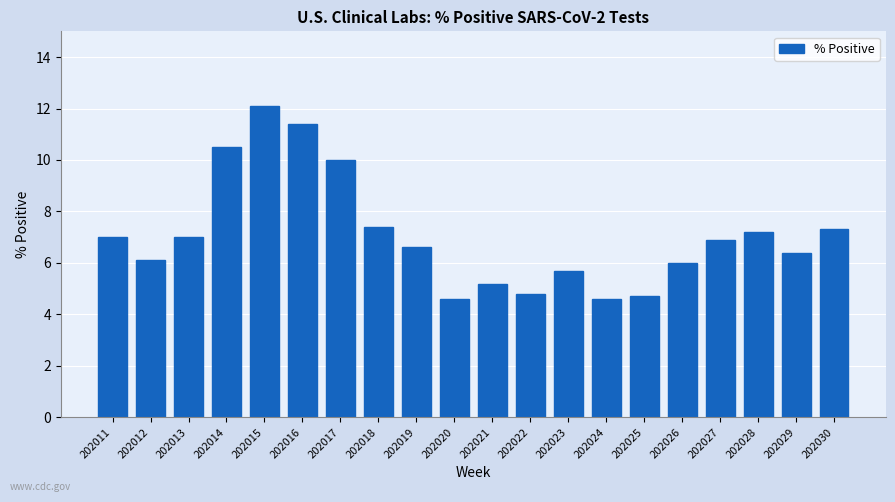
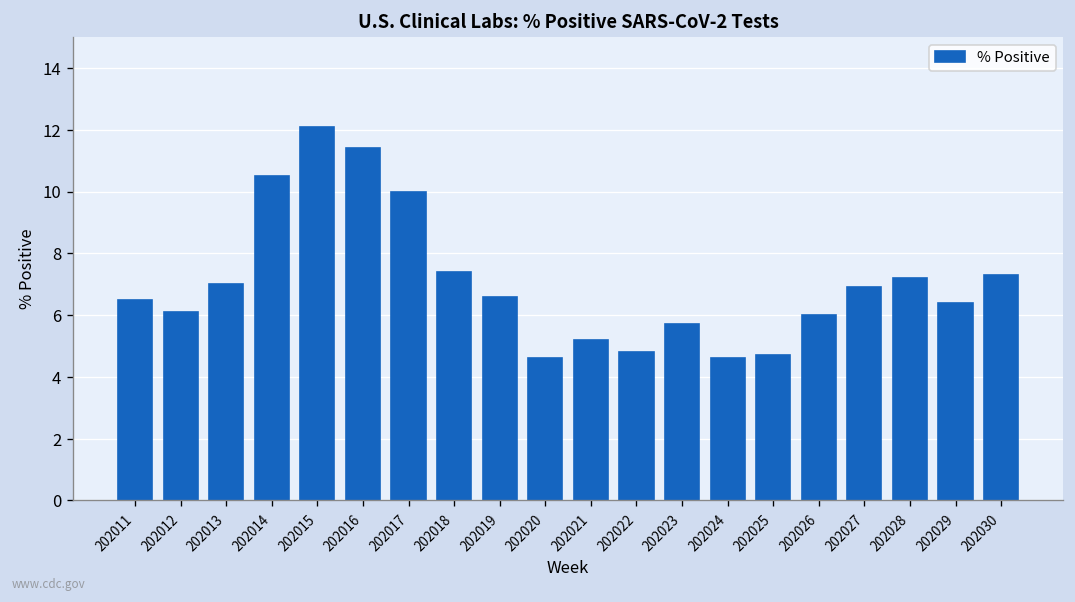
  {
-   "202011": 7.0,
+   "202011": 6.5,
    "202012": 6.1,
    "202013": 7.0,
    "202014": 10.5,
    "202015": 12.1,
    "202016": 11.4,
    "202017": 10.0,
    "202018": 7.4,
    "202019": 6.6,
    "202020": 4.6,
    "202021": 5.2,
    "202022": 4.8,
    "202023": 5.7,
    "202024": 4.6,
    "202025": 4.7,
    "202026": 6.0,
    "202027": 6.9,
    "202028": 7.2,
    "202029": 6.4,
    "202030": 7.3
  }
